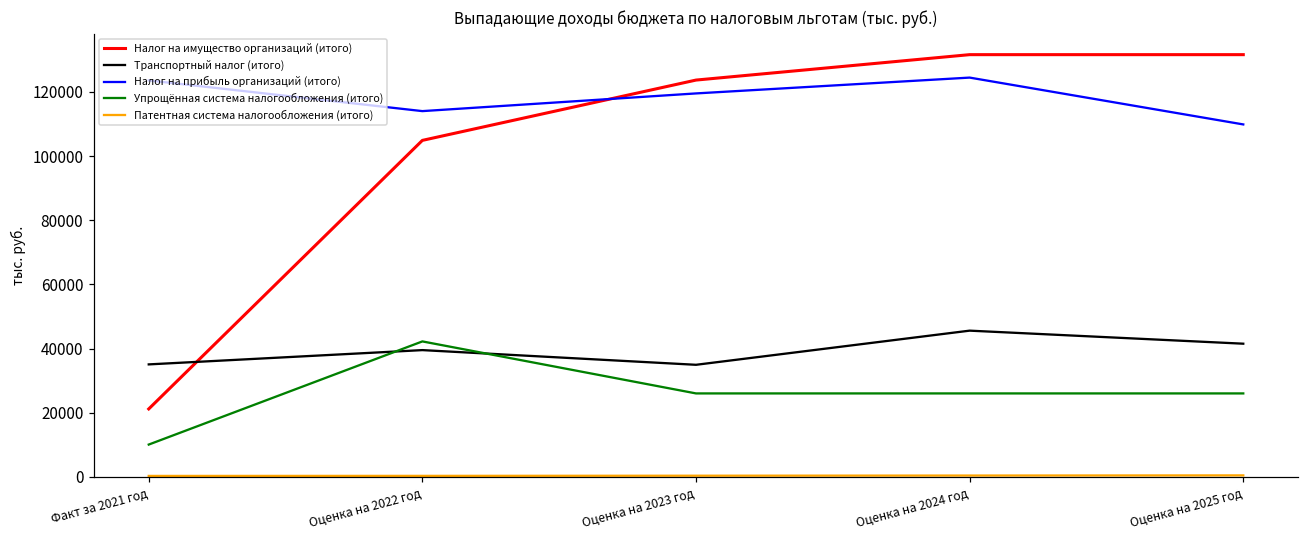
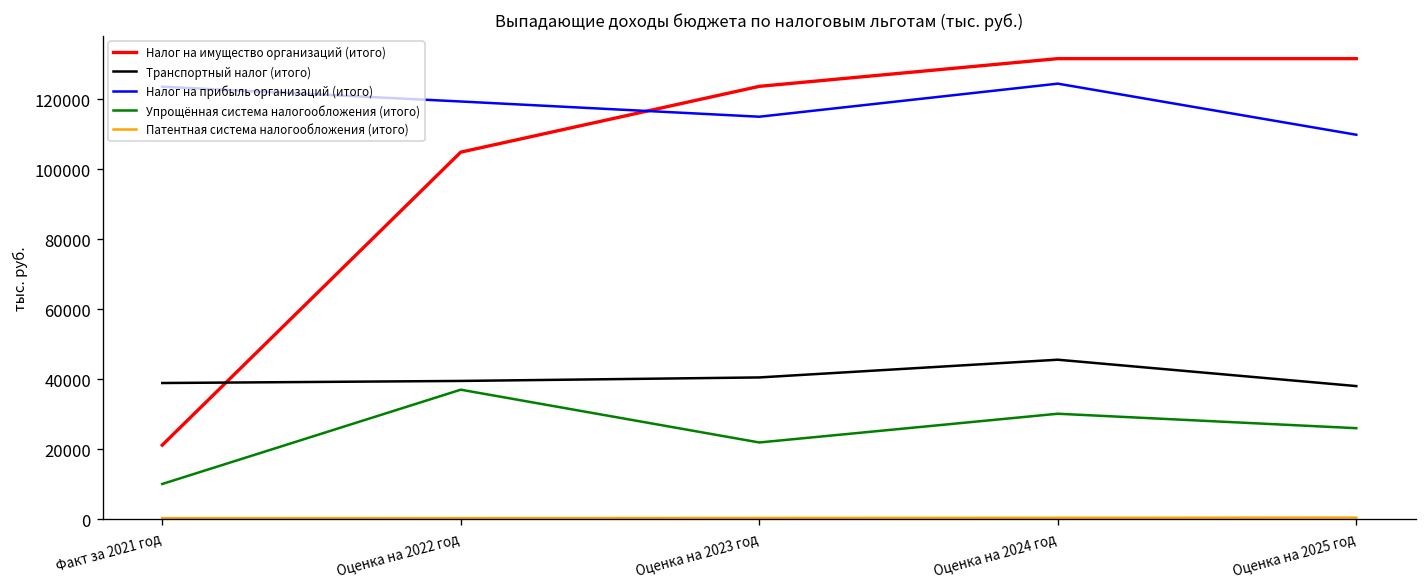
  {
    "Налог на имущество организаций (итого)": {
      "Факт за 2021 год": 21000,
      "Оценка на 2022 год": 105000,
      "Оценка на 2023 год": 124000,
      "Оценка на 2024 год": 132000,
      "Оценка на 2025 год": 132000
    },
    "Транспортный налог (итого)": {
-     "Факт за 2021 год": 35000,
+     "Факт за 2021 год": 39000,
      "Оценка на 2022 год": 40000,
-     "Оценка на 2023 год": 35000,
+     "Оценка на 2023 год": 41000,
      "Оценка на 2024 год": 46000,
-     "Оценка на 2025 год": 42000
+     "Оценка на 2025 год": 38000
    },
    "Налог на прибыль организаций (итого)": {
-     "Оценка на 2022 год": 114000,
-     "Оценка на 2023 год": 120000,
+     "Оценка на 2022 год": 119000,
+     "Оценка на 2023 год": 115000,
      "Оценка на 2024 год": 124000,
      "Оценка на 2025 год": 110000
    },
    "Упрощённая система налогообложения (итого)": {
      "Факт за 2021 год": 10000,
-     "Оценка на 2022 год": 42000,
-     "Оценка на 2023 год": 26000,
-     "Оценка на 2024 год": 26000,
+     "Оценка на 2022 год": 37000,
+     "Оценка на 2023 год": 22000,
+     "Оценка на 2024 год": 30000,
      "Оценка на 2025 год": 26000
    },
    "Патентная система налогообложения (итого)": {
      "Факт за 2021 год": 0,
      "Оценка на 2022 год": 0,
      "Оценка на 2023 год": 0,
      "Оценка на 2024 год": 0,
      "Оценка на 2025 год": 0
    }
  }
